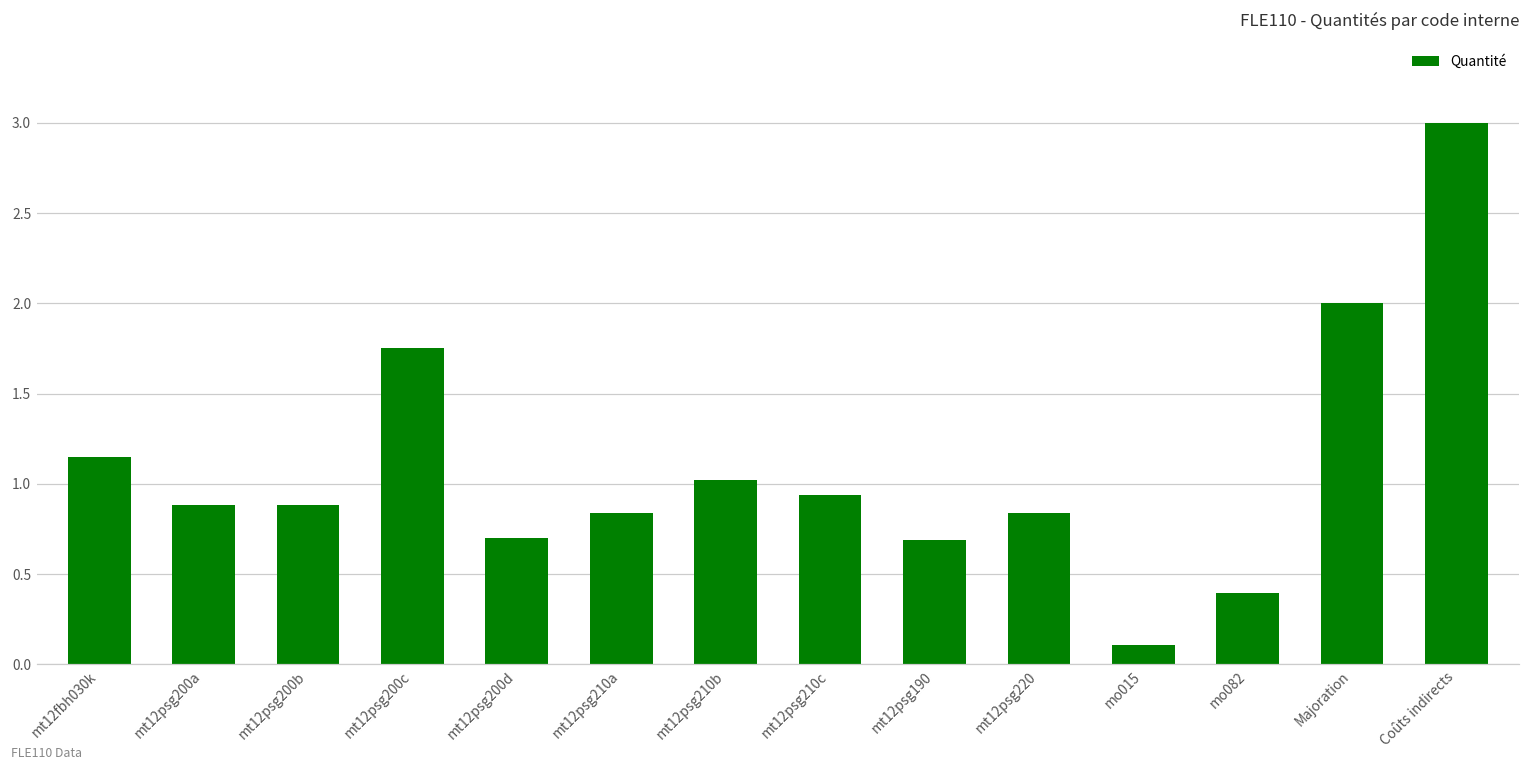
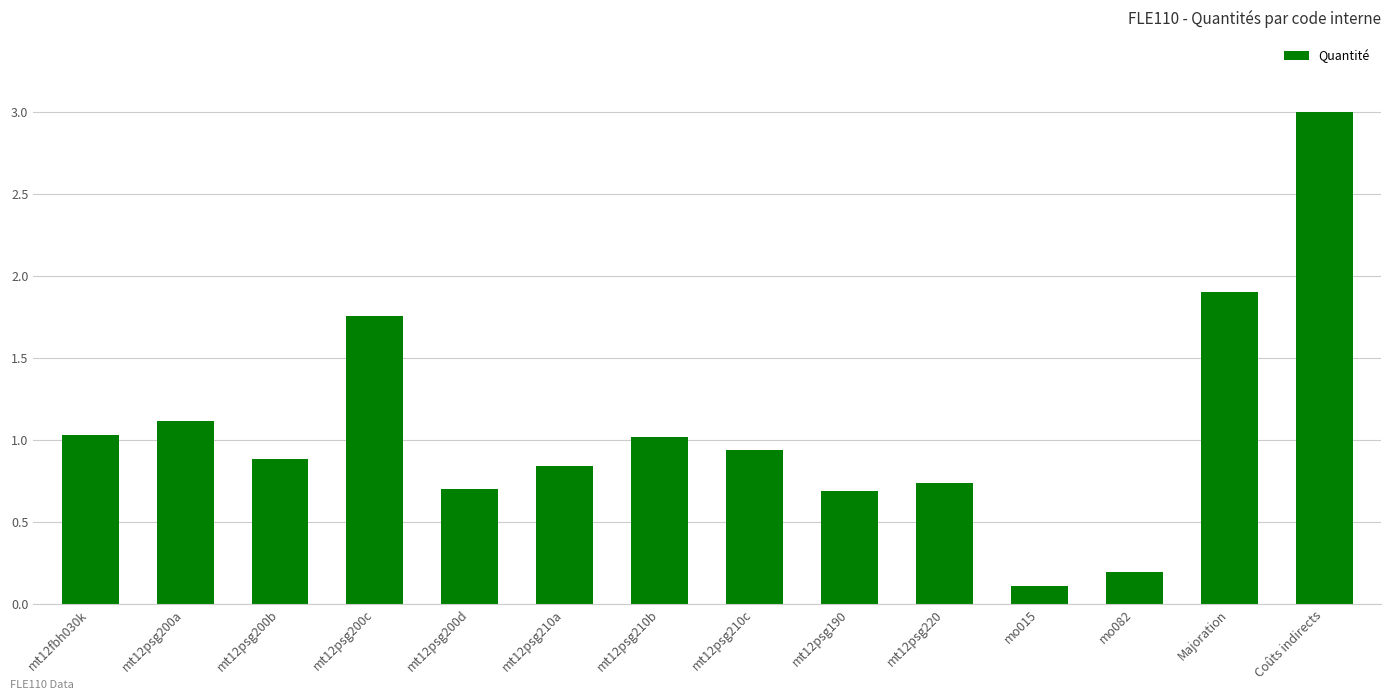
  {
-   "mt12fbh030k": 1.15,
-   "mt12psg200a": 0.88,
+   "mt12fbh030k": 1.03,
+   "mt12psg200a": 1.12,
    "mt12psg200b": 0.88,
    "mt12psg200c": 1.75,
    "mt12psg200d": 0.70,
    "mt12psg210a": 0.84,
    "mt12psg210b": 1.02,
    "mt12psg210c": 0.94,
    "mt12psg190": 0.69,
-   "mt12psg220": 0.84,
+   "mt12psg220": 0.74,
    "mo015": 0.11,
-   "mo082": 0.40,
-   "Majoration": 2.0,
+   "mo082": 0.20,
+   "Majoration": 1.9,
    "Coûts indirects": 3.00
  }
